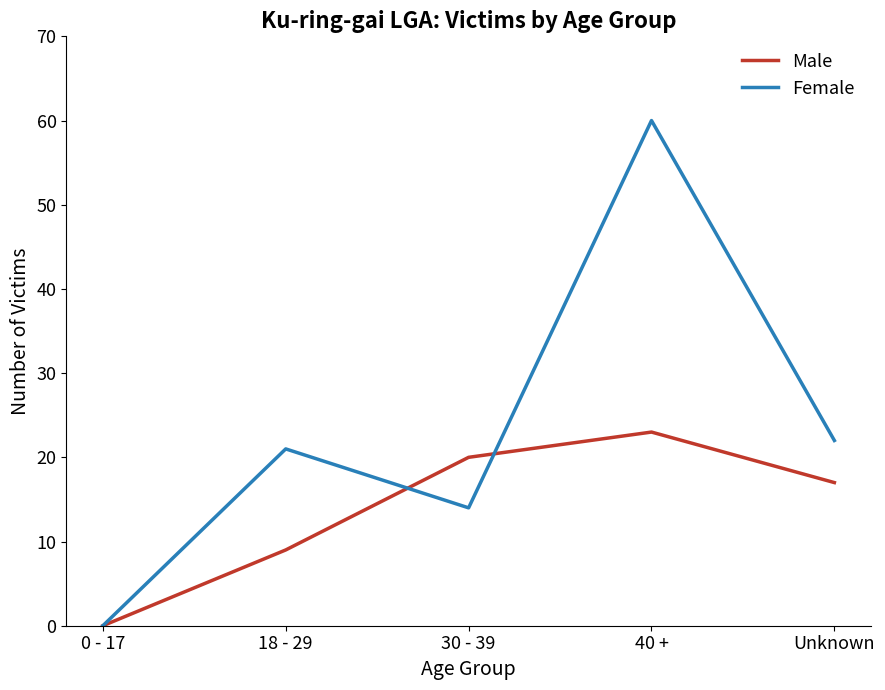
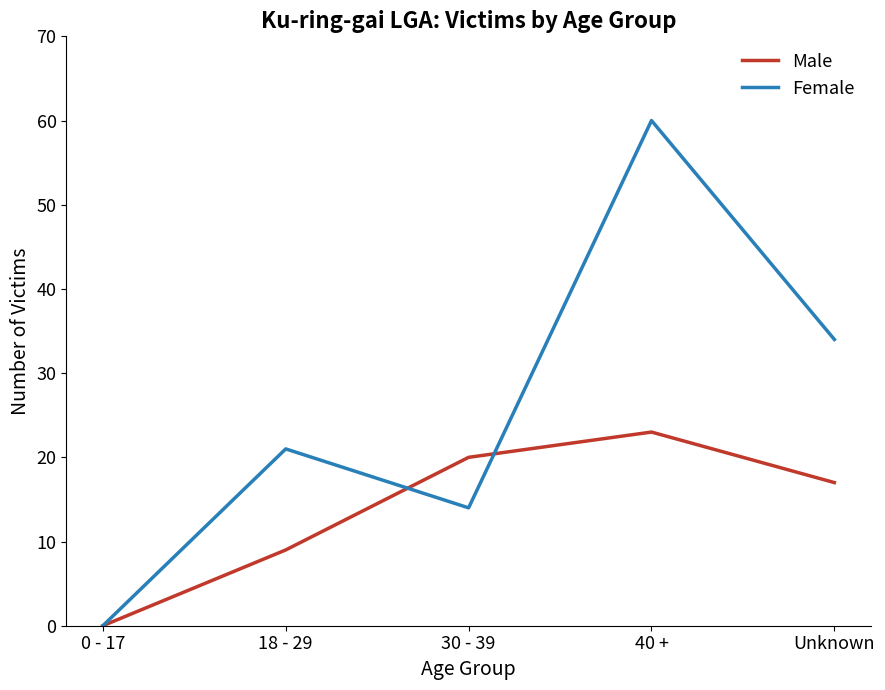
  {
    "Male": {
      "18 - 29": 9,
      "30 - 39": 20,
      "40 +": 23,
      "Unknown": 17
    },
    "Female": {
      "18 - 29": 21,
      "30 - 39": 14,
      "40 +": 60,
-     "Unknown": 22
+     "Unknown": 34
    }
  }
